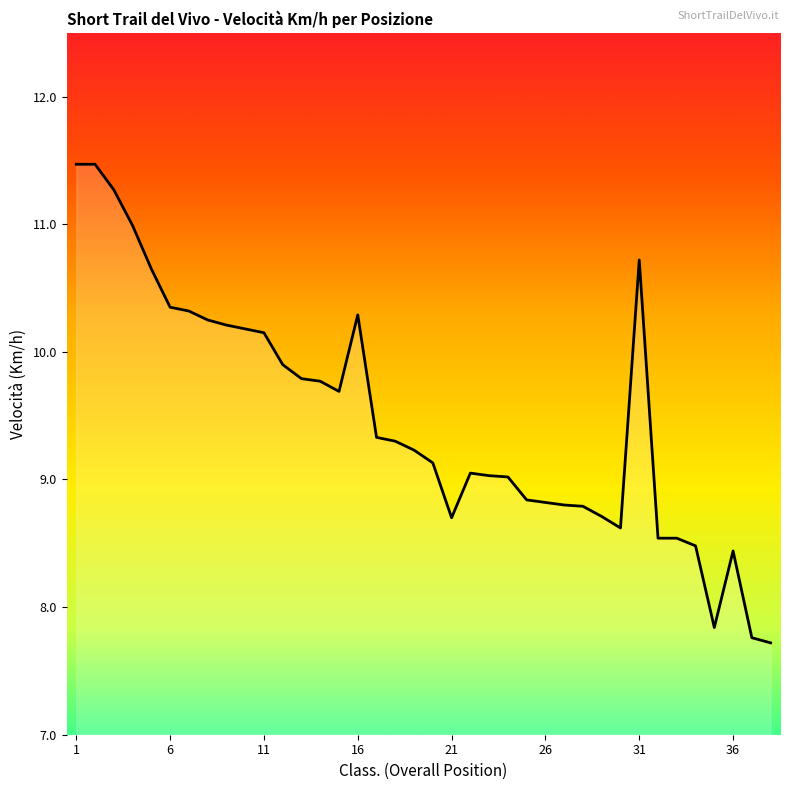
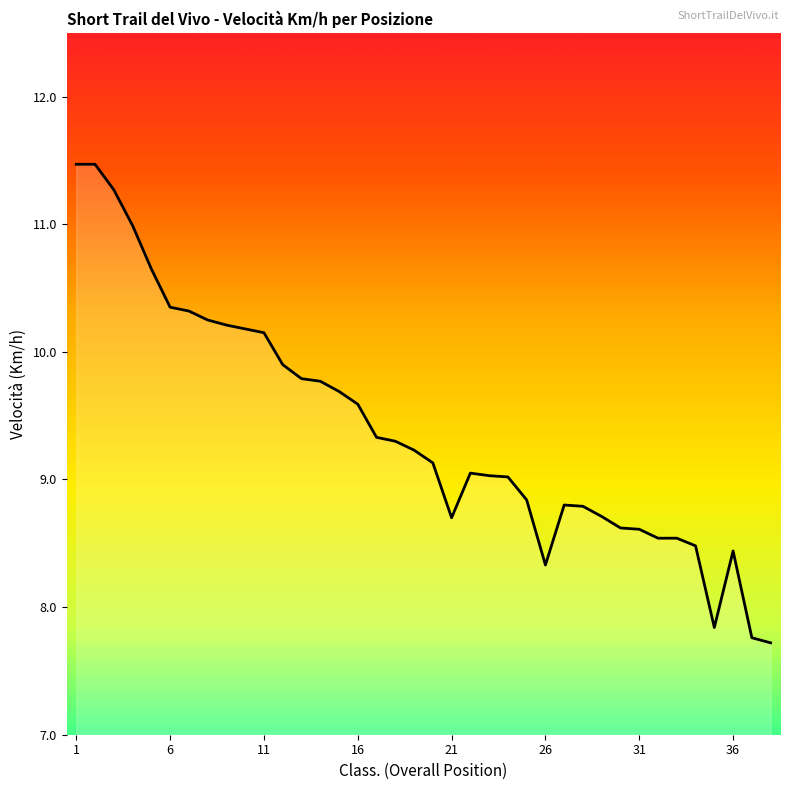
  {
    "1": 11.47,
    "6": 10.35,
    "11": 10.15,
-   "16": 10.29,
+   "16": 9.59,
    "21": 8.70,
-   "26": 8.82,
-   "31": 10.72,
+   "26": 8.33,
+   "31": 8.61,
    "36": 8.44
  }
